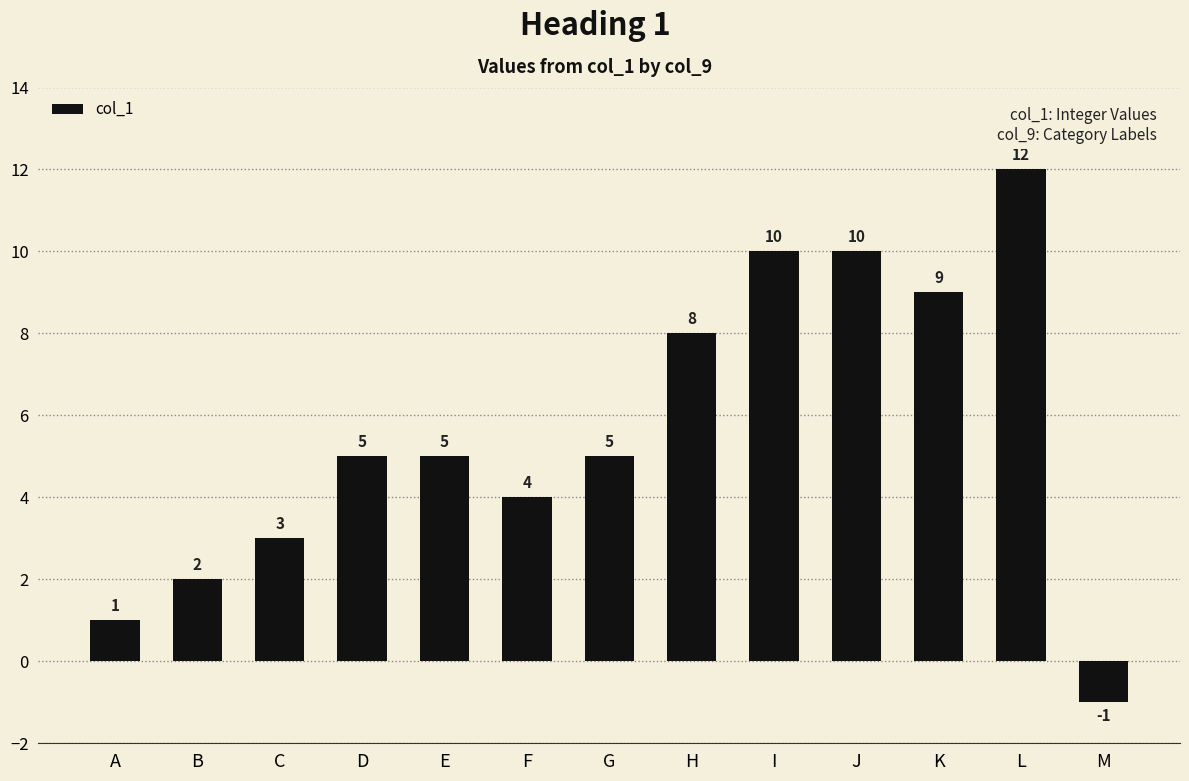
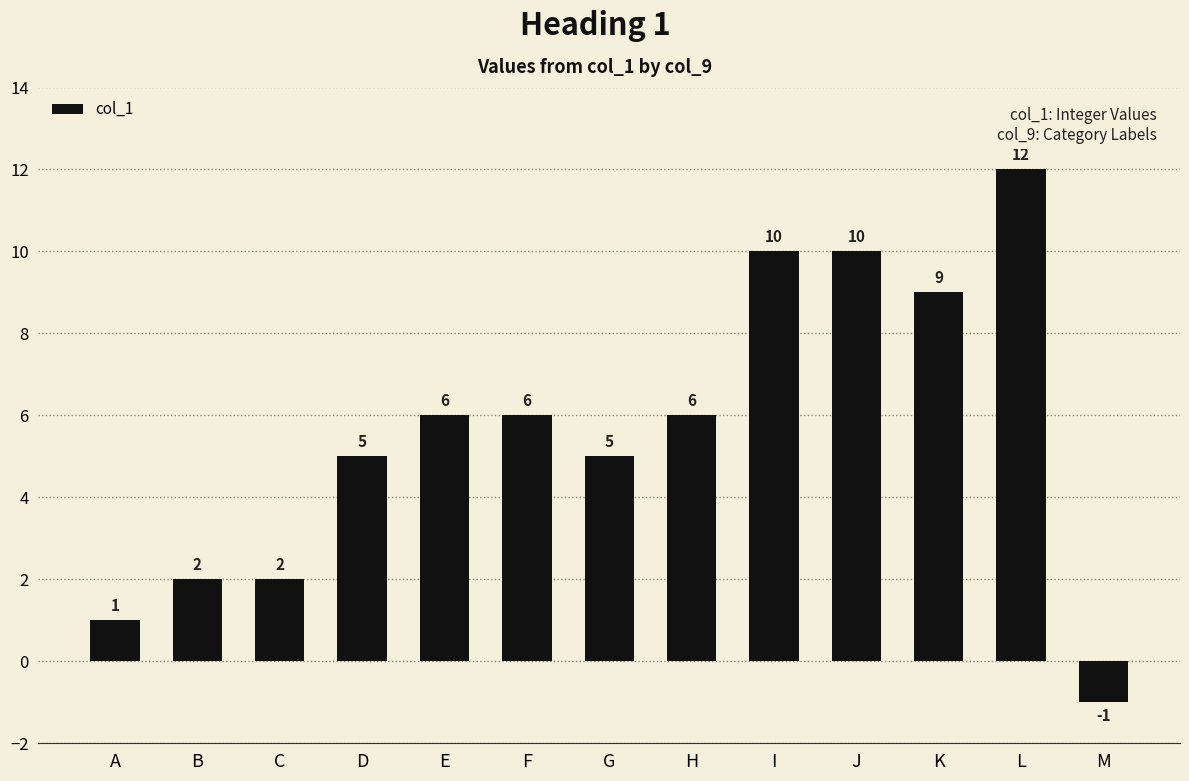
  {
    "A": 1,
    "B": 2,
-   "C": 3,
+   "C": 2,
    "D": 5,
-   "E": 5,
-   "F": 4,
+   "E": 6,
+   "F": 6,
    "G": 5,
-   "H": 8,
+   "H": 6,
    "I": 10,
    "J": 10,
    "K": 9,
    "M": -1
  }
